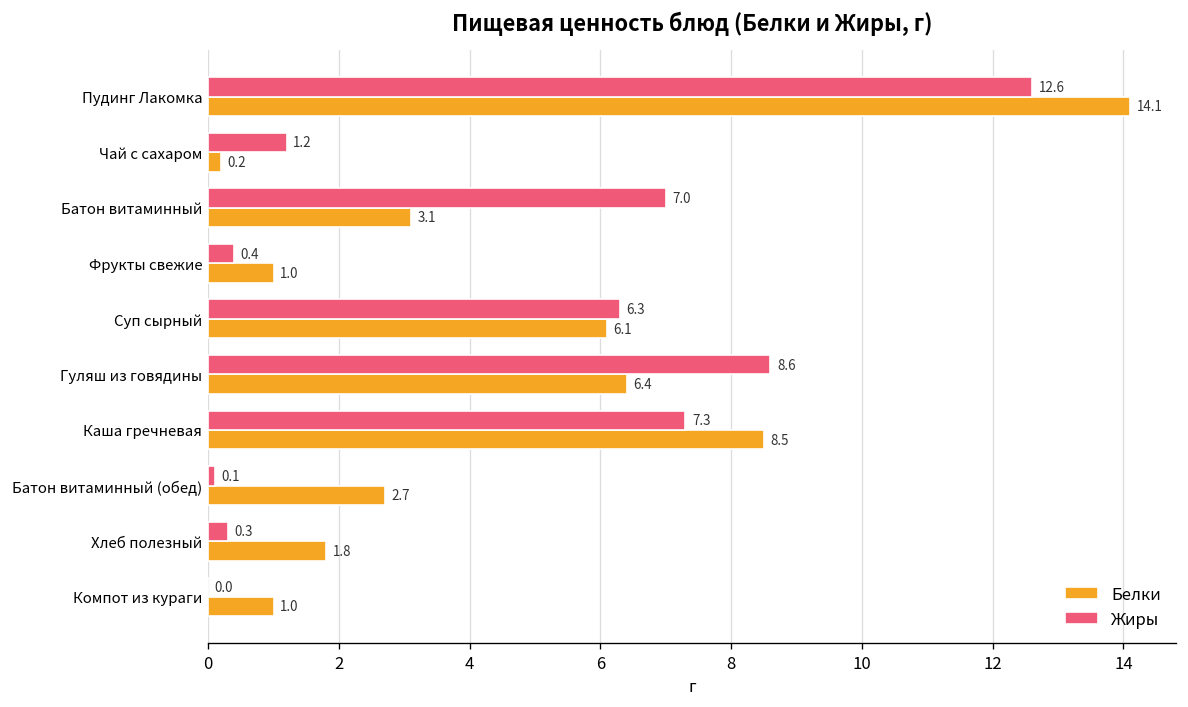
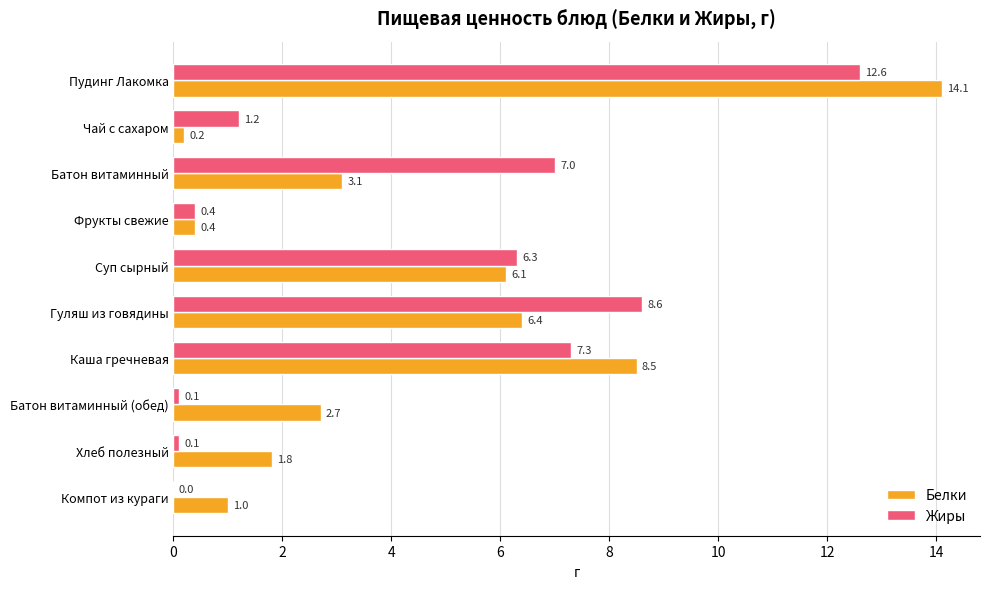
  {
    "Белки": {
      "Пудинг Лакомка": 14.1,
      "Чай с сахаром": 0.2,
      "Батон витаминный": 3.1,
-     "Фрукты свежие": 1.0,
+     "Фрукты свежие": 0.4,
      "Суп сырный": 6.1,
      "Гуляш из говядины": 6.4,
      "Каша гречневая": 8.5,
      "Батон витаминный (обед)": 2.7,
      "Хлеб полезный": 1.8,
      "Компот из кураги": 1.0
    },
    "Жиры": {
      "Пудинг Лакомка": 12.6,
      "Чай с сахаром": 1.2,
      "Батон витаминный": 7.0,
      "Фрукты свежие": 0.4,
      "Суп сырный": 6.3,
      "Гуляш из говядины": 8.6,
      "Каша гречневая": 7.3,
      "Батон витаминный (обед)": 0.1,
-     "Хлеб полезный": 0.3,
+     "Хлеб полезный": 0.1,
      "Компот из кураги": 0.0
    }
  }
